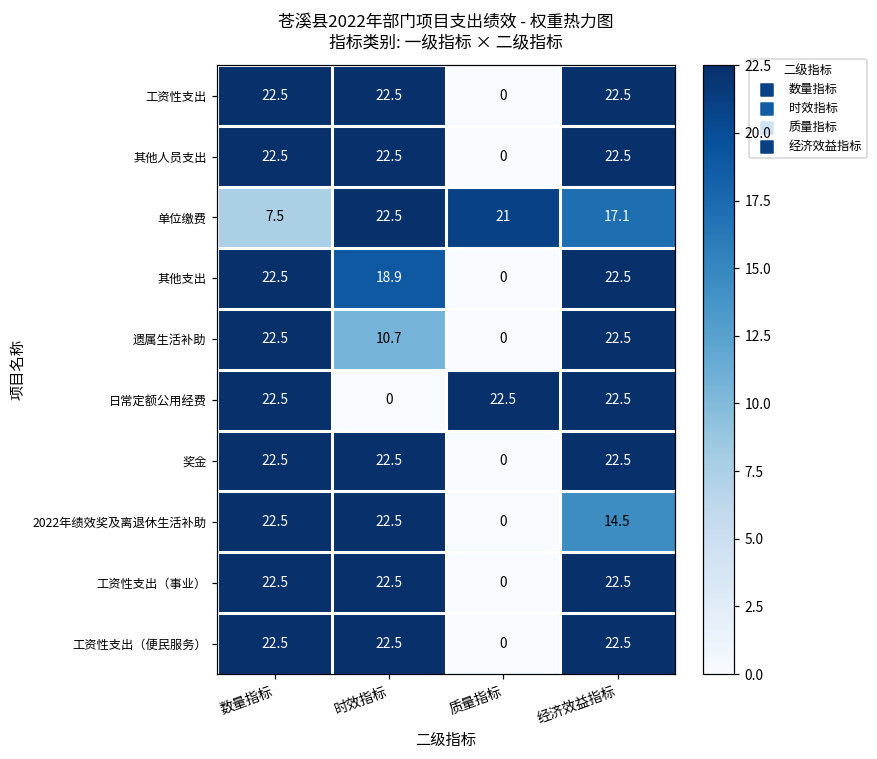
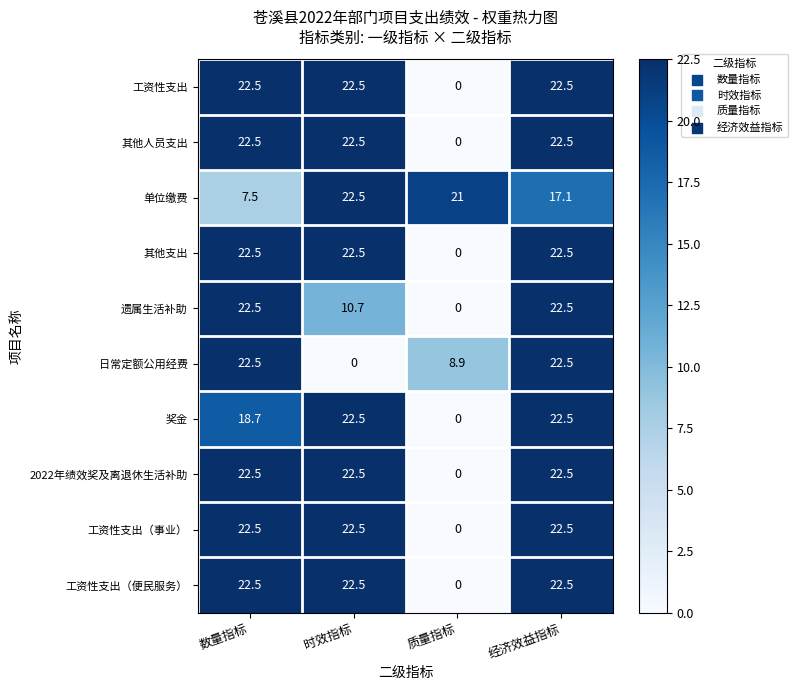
  {
    "工资性支出": {
      "数量指标": 22.5,
      "时效指标": 22.5,
      "质量指标": 0,
      "经济效益指标": 22.5
    },
    "其他人员支出": {
      "数量指标": 22.5,
      "时效指标": 22.5,
      "质量指标": 0,
      "经济效益指标": 22.5
    },
    "单位缴费": {
      "数量指标": 7.5,
      "时效指标": 22.5,
      "质量指标": 21,
      "经济效益指标": 17.1
    },
    "其他支出": {
      "数量指标": 22.5,
-     "时效指标": 18.9,
+     "时效指标": 22.5,
      "质量指标": 0,
      "经济效益指标": 22.5
    },
    "遗属生活补助": {
      "数量指标": 22.5,
      "时效指标": 10.7,
      "质量指标": 0,
      "经济效益指标": 22.5
    },
    "日常定额公用经费": {
      "数量指标": 22.5,
      "时效指标": 0,
-     "质量指标": 22.5,
+     "质量指标": 8.9,
      "经济效益指标": 22.5
    },
    "奖金": {
-     "数量指标": 22.5,
+     "数量指标": 18.7,
      "时效指标": 22.5,
      "质量指标": 0,
      "经济效益指标": 22.5
    },
    "2022年绩效奖及离退休生活补助": {
      "数量指标": 22.5,
      "时效指标": 22.5,
      "质量指标": 0,
-     "经济效益指标": 14.5
+     "经济效益指标": 22.5
    },
    "工资性支出（事业）": {
      "数量指标": 22.5,
      "时效指标": 22.5,
      "质量指标": 0,
      "经济效益指标": 22.5
    },
    "工资性支出（便民服务）": {
      "数量指标": 22.5,
      "时效指标": 22.5,
      "质量指标": 0,
      "经济效益指标": 22.5
    }
  }
